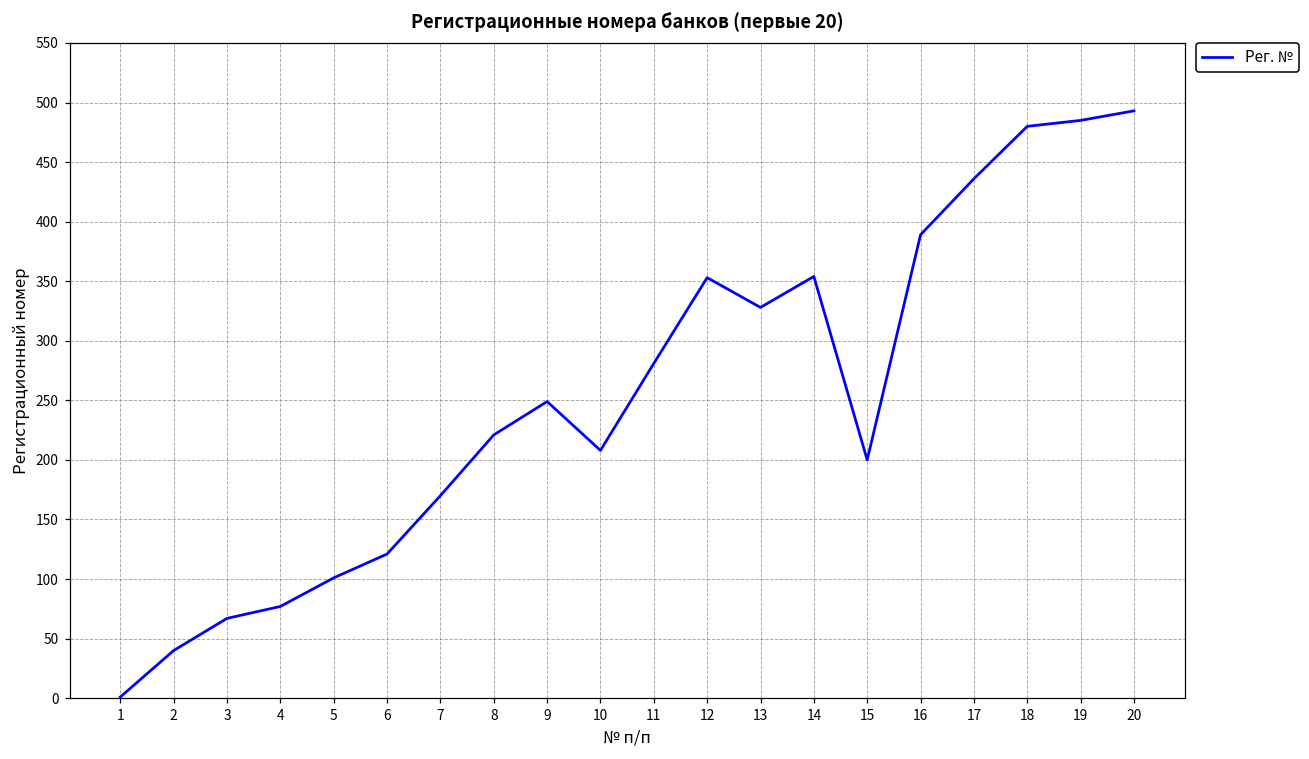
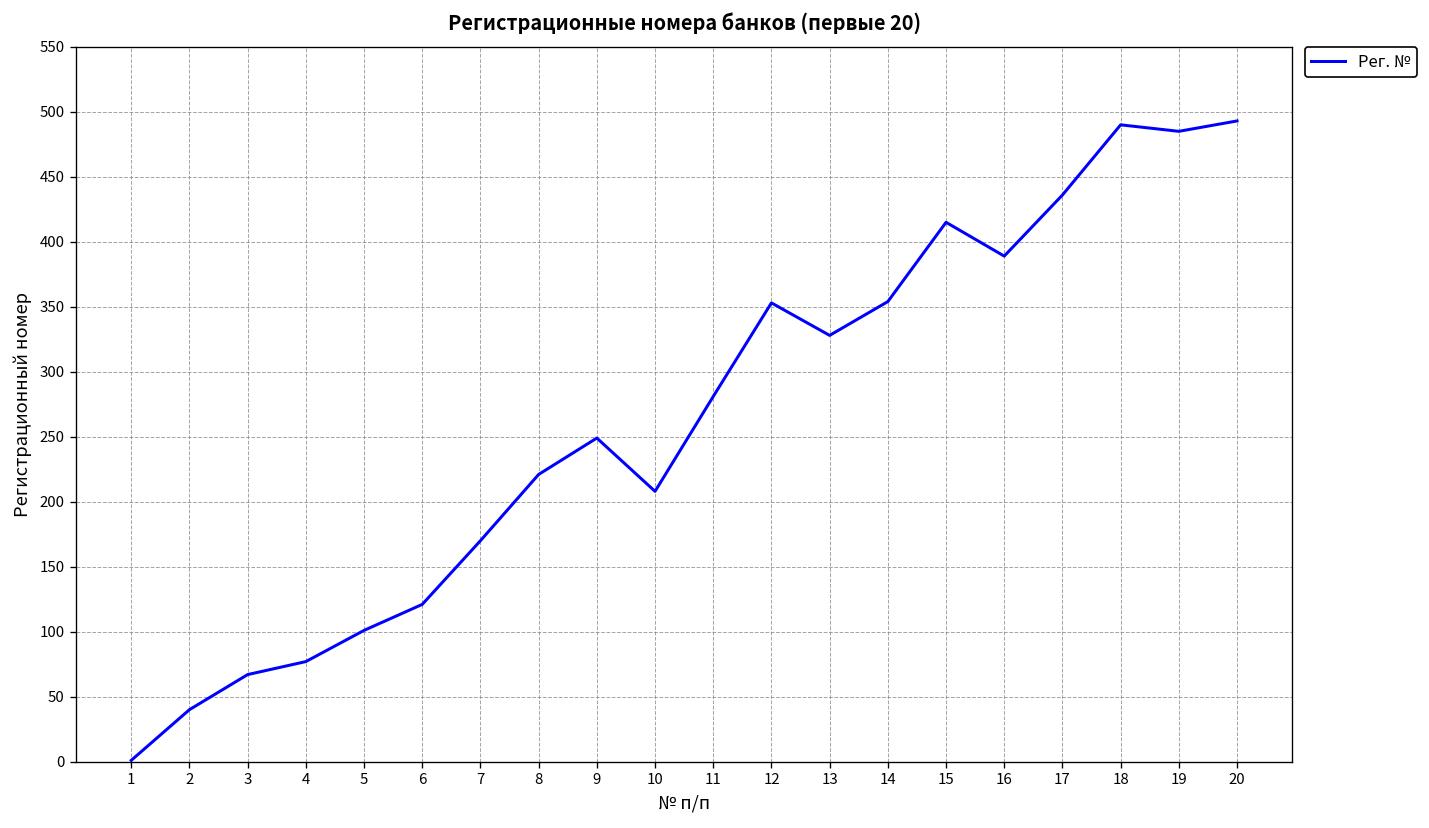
  {
    "1": 1,
    "2": 40,
    "3": 67,
    "4": 77,
    "5": 101,
    "6": 121,
    "7": 170,
    "8": 221,
    "9": 249,
    "10": 208,
    "11": 281,
    "12": 353,
    "13": 328,
    "14": 354,
-   "15": 200,
+   "15": 415,
    "16": 389,
    "17": 436,
-   "18": 480,
+   "18": 490,
    "19": 485,
    "20": 493
  }
